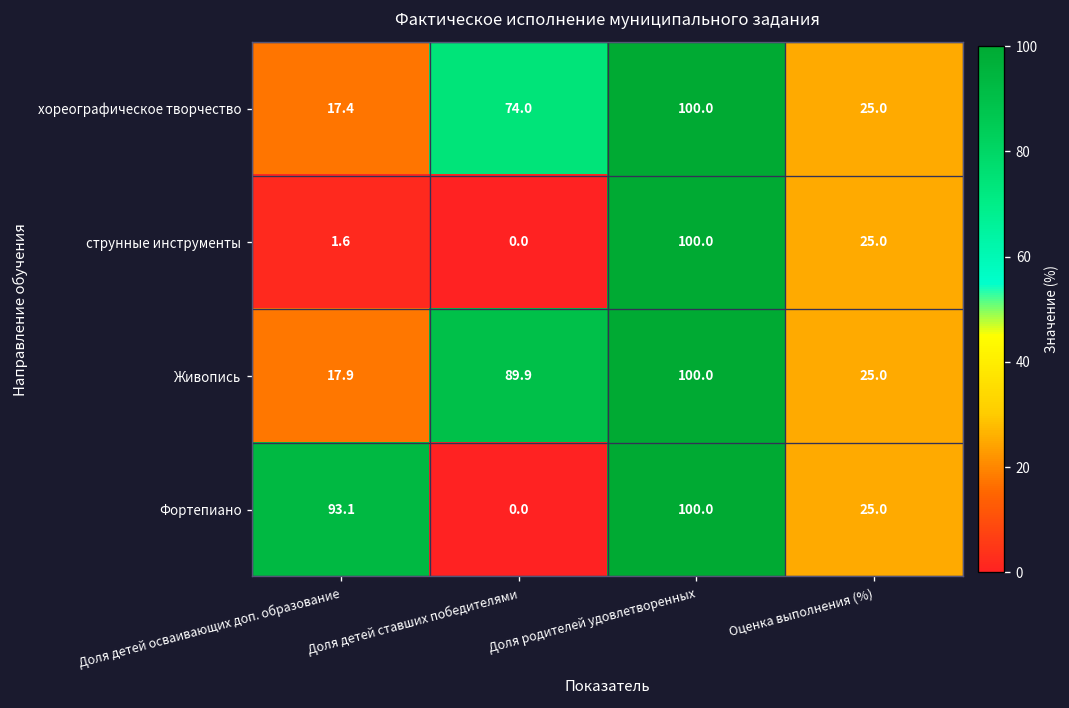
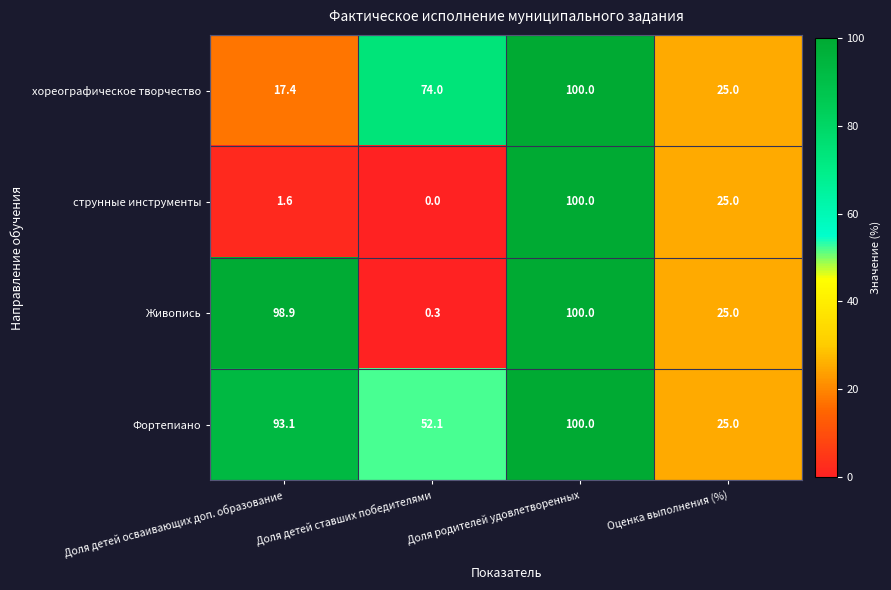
  {
    "хореографическое творчество": {
      "Доля детей осваивающих доп. образование": 17.4,
      "Доля детей ставших победителями": 74.0,
      "Доля родителей удовлетворенных": 100.0,
      "Оценка выполнения (%)": 25.0
    },
    "струнные инструменты": {
      "Доля детей осваивающих доп. образование": 1.6,
      "Доля детей ставших победителями": 0.0,
      "Доля родителей удовлетворенных": 100.0,
      "Оценка выполнения (%)": 25.0
    },
    "Живопись": {
-     "Доля детей осваивающих доп. образование": 17.9,
-     "Доля детей ставших победителями": 89.9,
+     "Доля детей осваивающих доп. образование": 98.9,
+     "Доля детей ставших победителями": 0.3,
      "Доля родителей удовлетворенных": 100.0,
      "Оценка выполнения (%)": 25.0
    },
    "Фортепиано": {
      "Доля детей осваивающих доп. образование": 93.1,
-     "Доля детей ставших победителями": 0.0,
+     "Доля детей ставших победителями": 52.1,
      "Доля родителей удовлетворенных": 100.0,
      "Оценка выполнения (%)": 25.0
    }
  }
